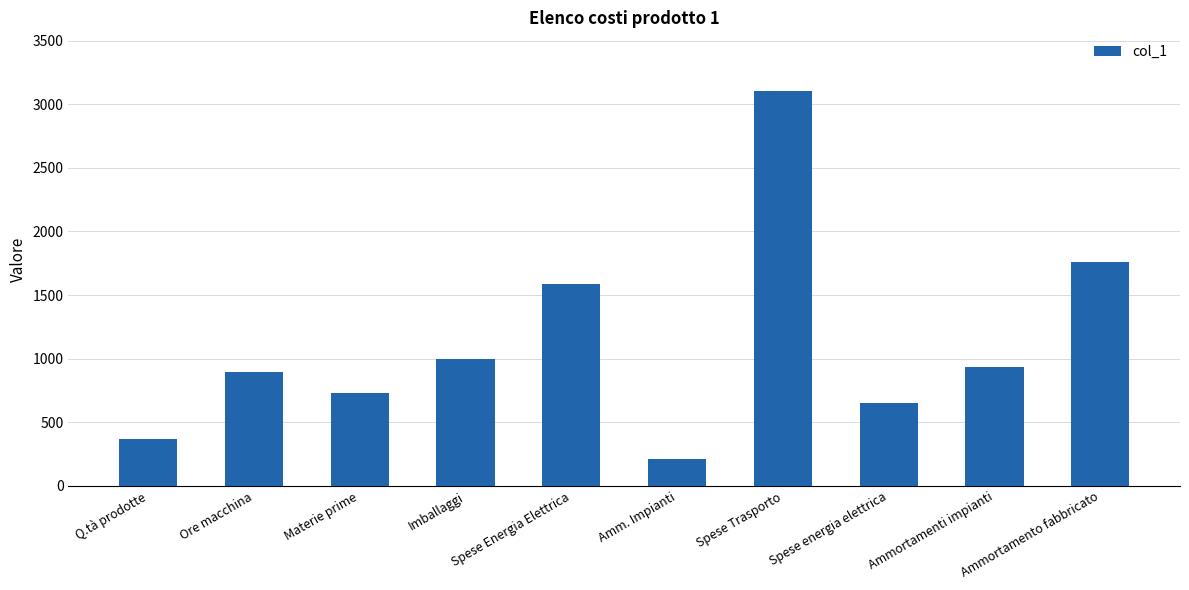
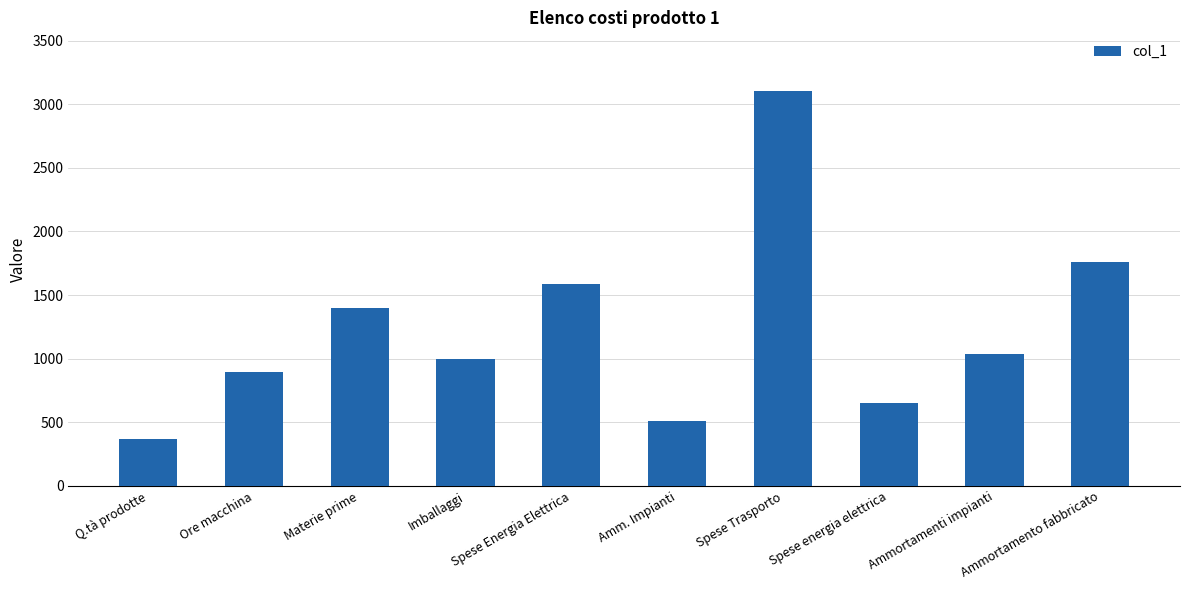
  {
    "Q.tà prodotte": 370,
    "Ore macchina": 900,
-   "Materie prime": 730,
+   "Materie prime": 1400,
    "Imballaggi": 1000,
    "Spese Energia Elettrica": 1580,
-   "Amm. Impianti": 210,
+   "Amm. Impianti": 510,
    "Spese Trasporto": 3100,
    "Spese energia elettrica": 650,
-   "Ammortamenti impianti": 940,
+   "Ammortamenti impianti": 1040,
    "Ammortamento fabbricato": 1760
  }
